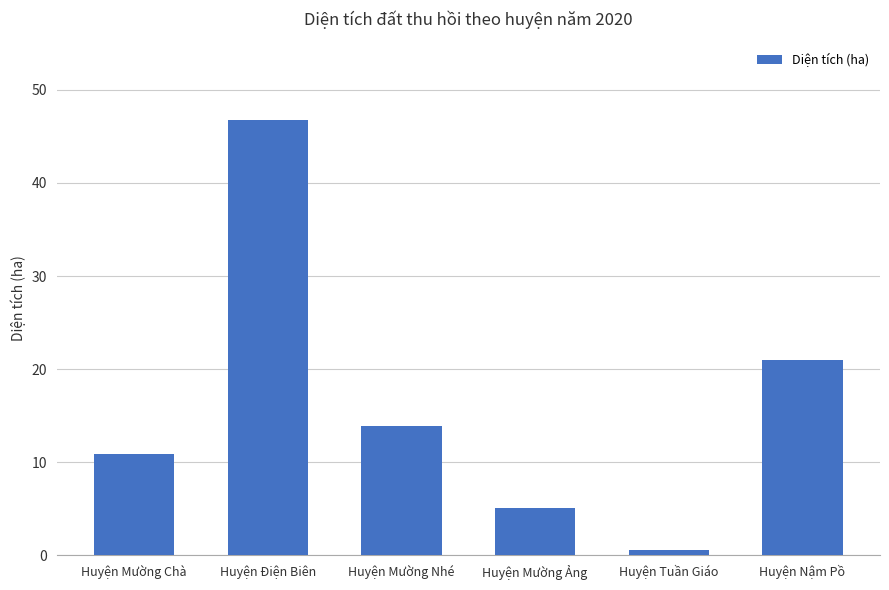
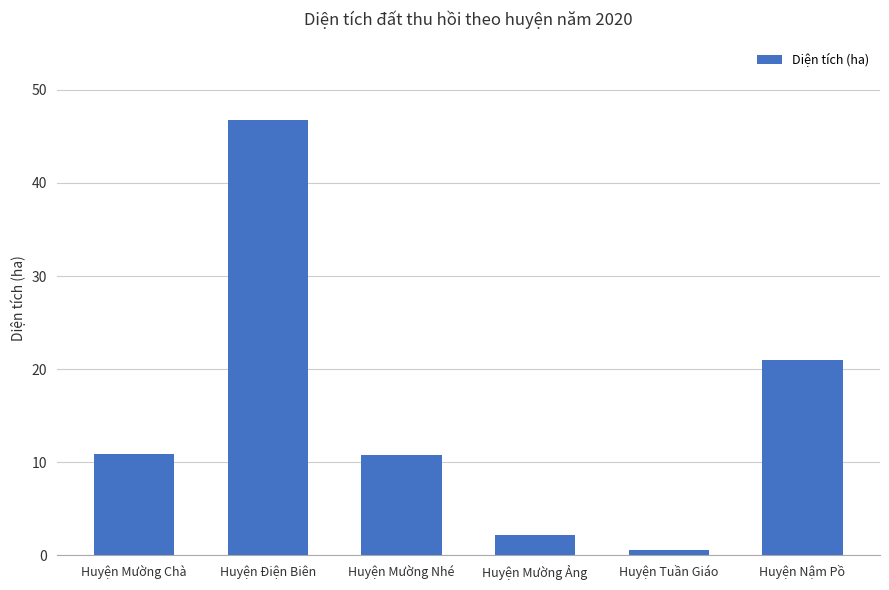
  {
    "Huyện Mường Chà": 11,
    "Huyện Điện Biên": 47,
-   "Huyện Mường Nhé": 14,
-   "Huyện Mường Ảng": 5,
+   "Huyện Mường Nhé": 11,
+   "Huyện Mường Ảng": 2,
    "Huyện Tuần Giáo": 1,
    "Huyện Nậm Pồ": 21
  }
